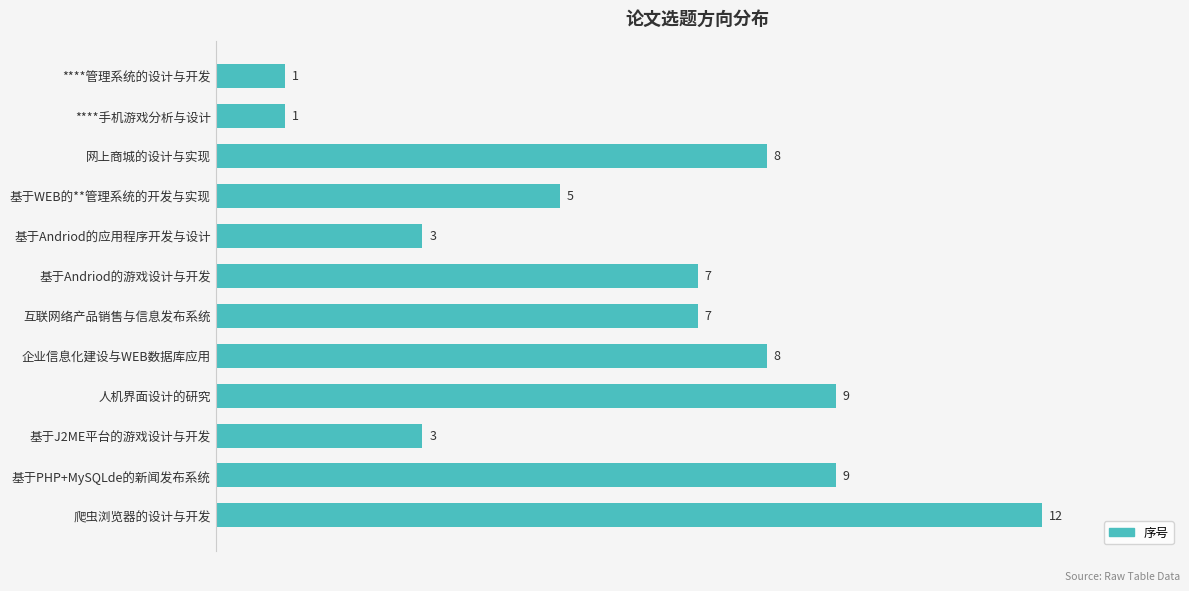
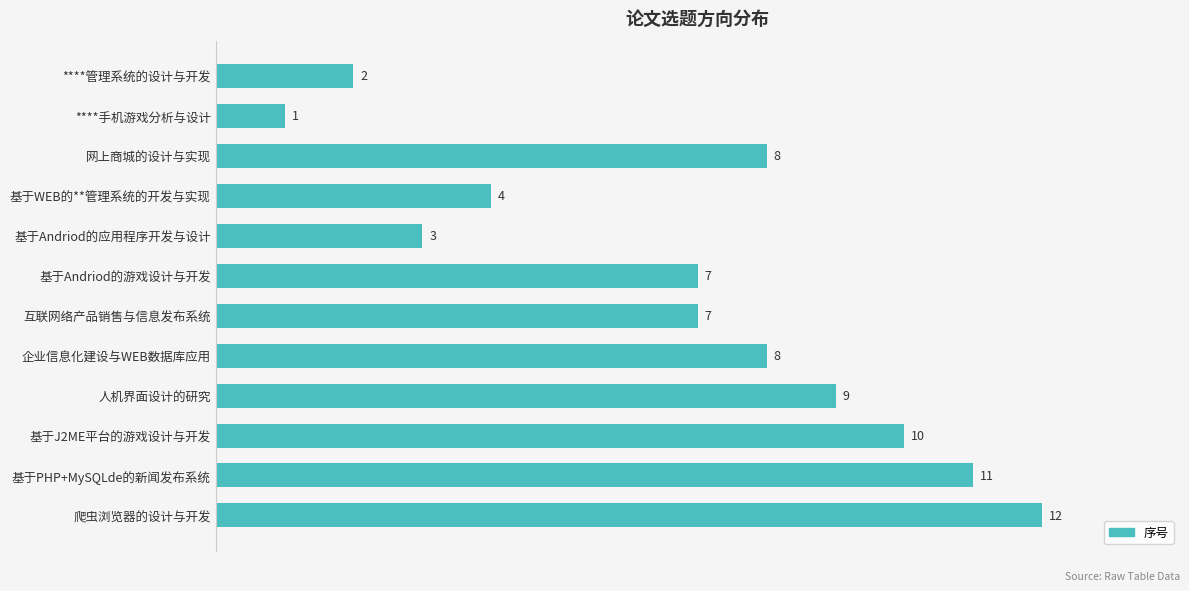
  {
-   "****管理系统的设计与开发": 1,
+   "****管理系统的设计与开发": 2,
    "****手机游戏分析与设计": 1,
    "网上商城的设计与实现": 8,
-   "基于WEB的**管理系统的开发与实现": 5,
+   "基于WEB的**管理系统的开发与实现": 4,
    "基于Andriod的应用程序开发与设计": 3,
    "基于Andriod的游戏设计与开发": 7,
    "互联网络产品销售与信息发布系统": 7,
    "企业信息化建设与WEB数据库应用": 8,
    "人机界面设计的研究": 9,
-   "基于J2ME平台的游戏设计与开发": 3,
-   "基于PHP+MySQLde的新闻发布系统": 9,
+   "基于J2ME平台的游戏设计与开发": 10,
+   "基于PHP+MySQLde的新闻发布系统": 11,
    "爬虫浏览器的设计与开发": 12
  }
